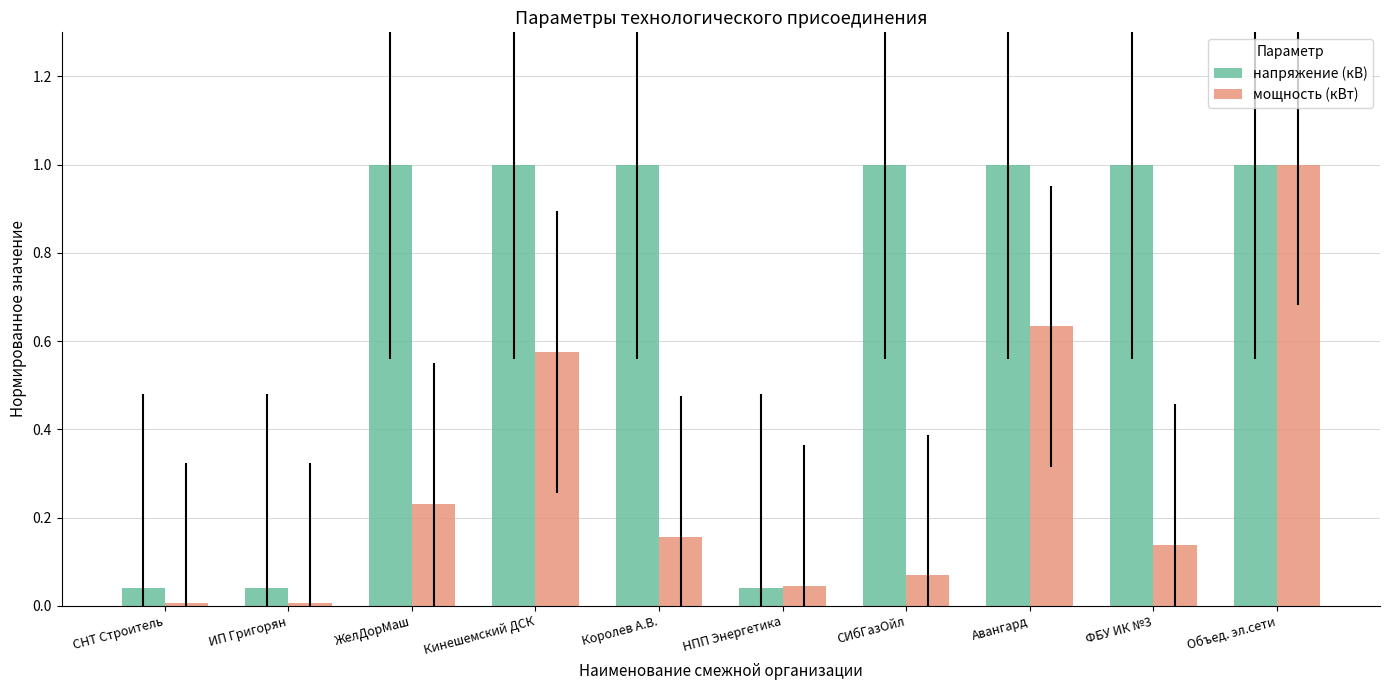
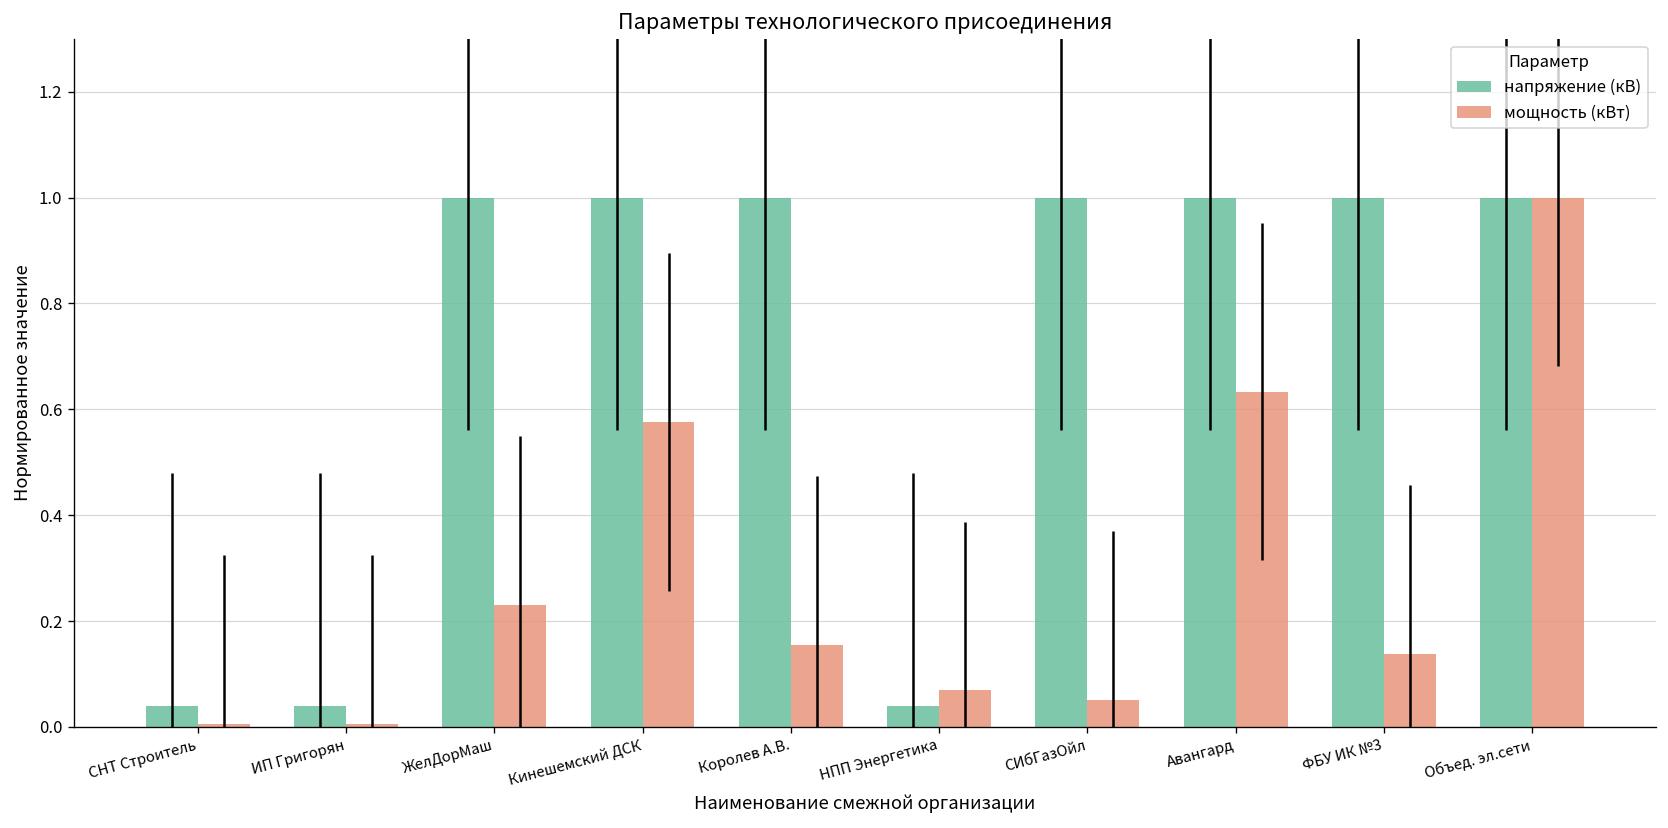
  {
    "напряжение (кВ)": {
      "СНТ Строитель": 0.04,
      "ИП Григорян": 0.04,
      "ЖелДорМаш": 1.00,
      "Кинешемский ДСК": 1.00,
      "Королев А.В.": 1.00,
      "НПП Энергетика": 0.04,
      "СИбГазОйл": 1.00,
      "Авангард": 1.00,
      "ФБУ ИК №3": 1.00,
      "Объед. эл.сети": 1.00
    },
    "мощность (кВт)": {
      "ЖелДорМаш": 0.23,
      "Кинешемский ДСК": 0.58,
      "Королев А.В.": 0.16,
-     "НПП Энергетика": 0.05,
-     "СИбГазОйл": 0.07,
+     "НПП Энергетика": 0.07,
+     "СИбГазОйл": 0.05,
      "Авангард": 0.63,
      "ФБУ ИК №3": 0.14,
      "Объед. эл.сети": 1.00
    }
  }
